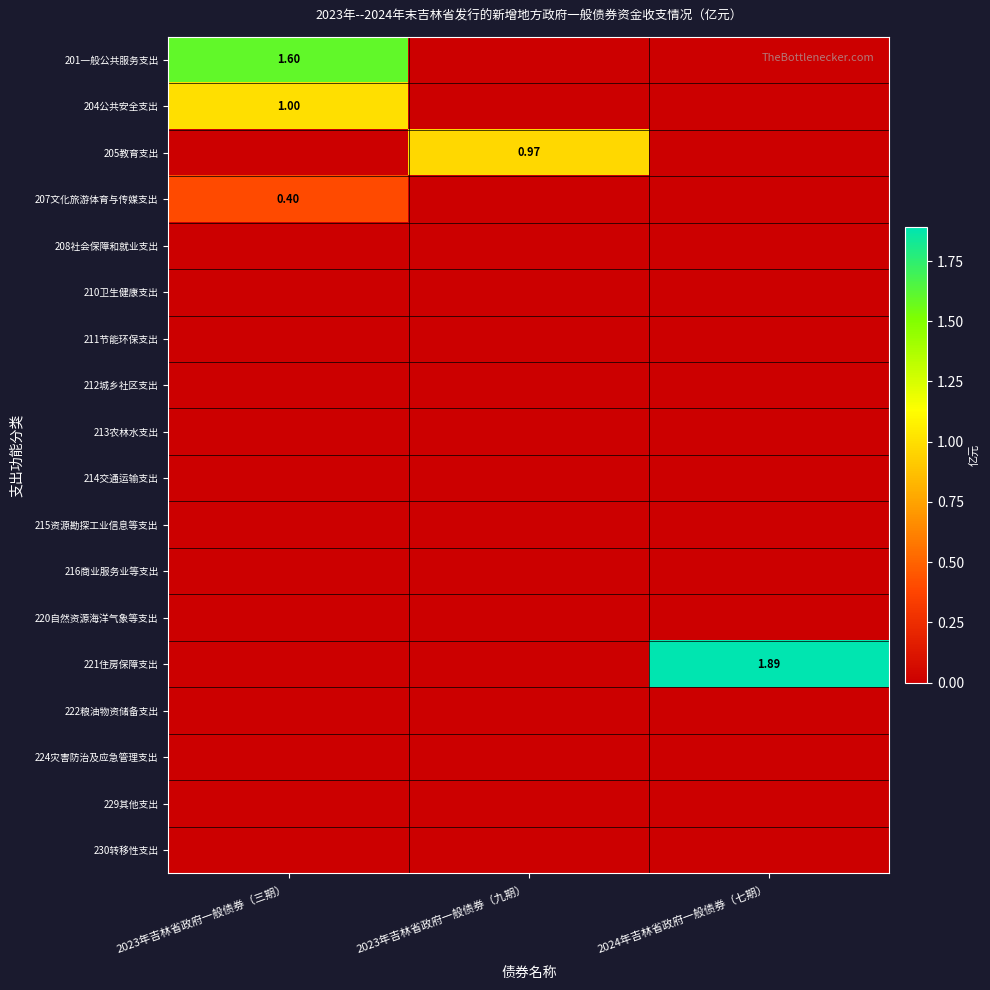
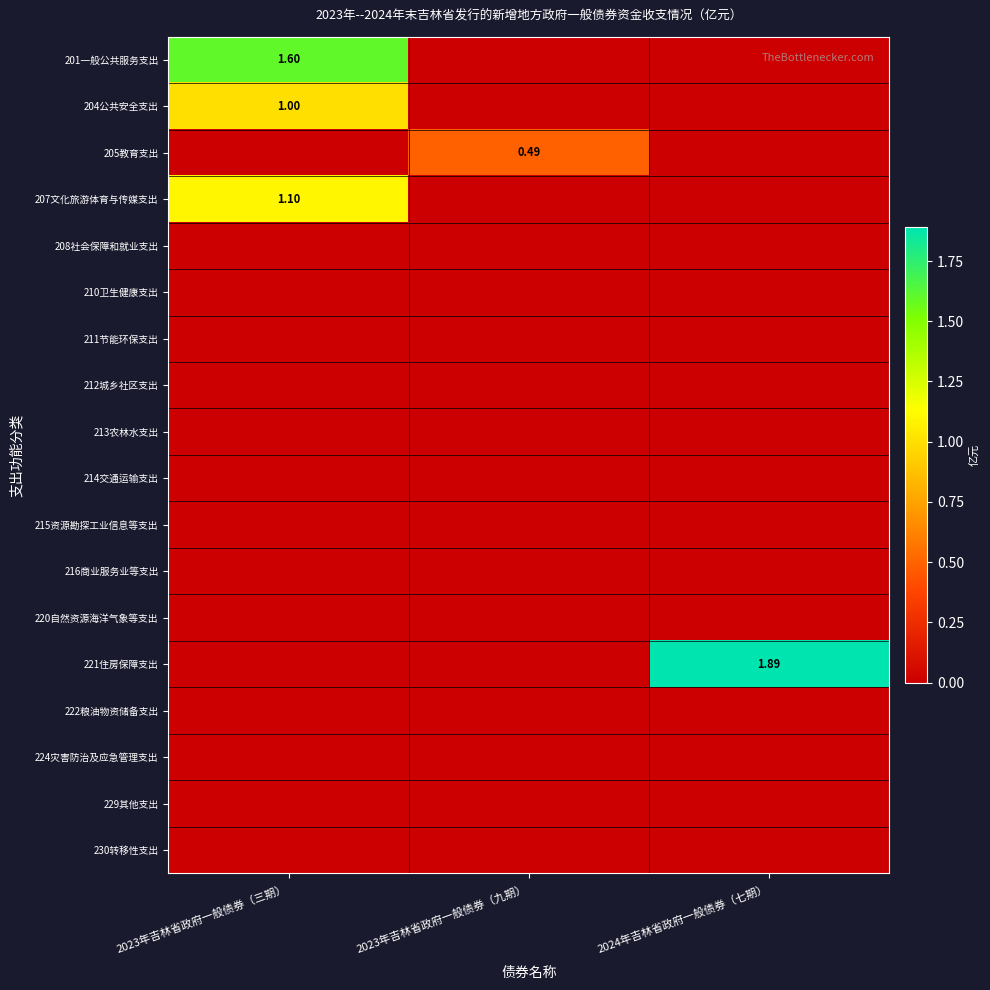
  {
    "201一般公共服务支出": {
      "2023年吉林省政府一般债券（三期）": 1.60
    },
    "204公共安全支出": {
      "2023年吉林省政府一般债券（三期）": 1.00
    },
    "205教育支出": {
-     "2023年吉林省政府一般债券（九期）": 0.97
+     "2023年吉林省政府一般债券（九期）": 0.49
    },
    "207文化旅游体育与传媒支出": {
-     "2023年吉林省政府一般债券（三期）": 0.40
+     "2023年吉林省政府一般债券（三期）": 1.10
    },
    "221住房保障支出": {
      "2024年吉林省政府一般债券（七期）": 1.89
    }
  }
